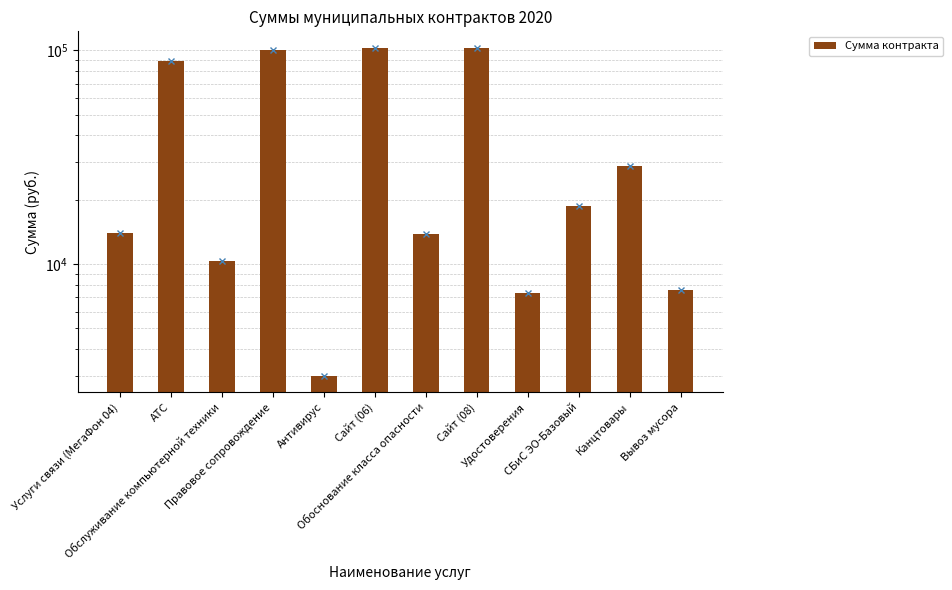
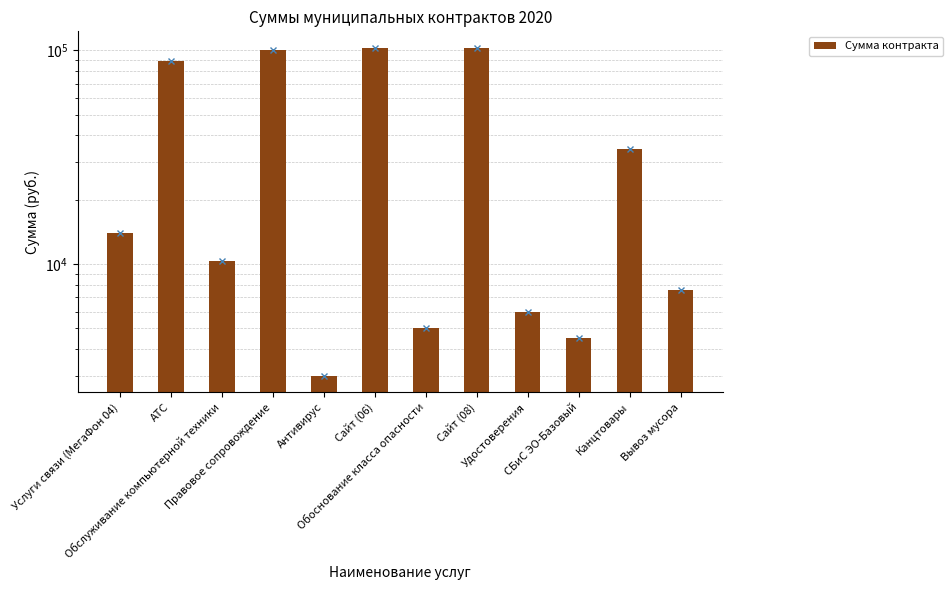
  {
    "Сумма контракта": {
      "Услуги связи (МегаФон 04)": 14000,
      "АТС": 89000,
      "Обслуживание компьютерной техники": 10000,
      "Правовое сопровождение": 100000,
      "Антивирус": 3000,
      "Сайт (06)": 100000,
-     "Обоснование класса опасности": 14000,
+     "Обоснование класса опасности": 5000,
      "Сайт (08)": 100000,
-     "Удостоверения": 7300,
-     "СБиС ЭО-Базовый": 19000,
-     "Канцтовары": 29000,
+     "Удостоверения": 6000,
+     "СБиС ЭО-Базовый": 4500,
+     "Канцтовары": 35000,
      "Вывоз мусора": 7600
    }
  }
